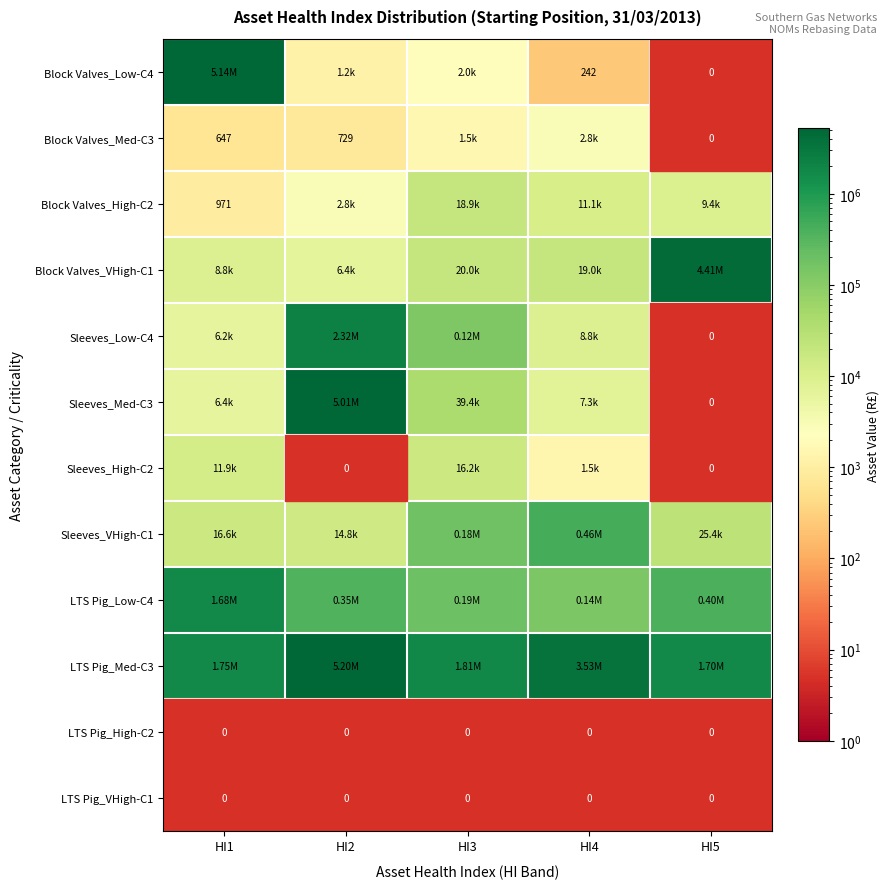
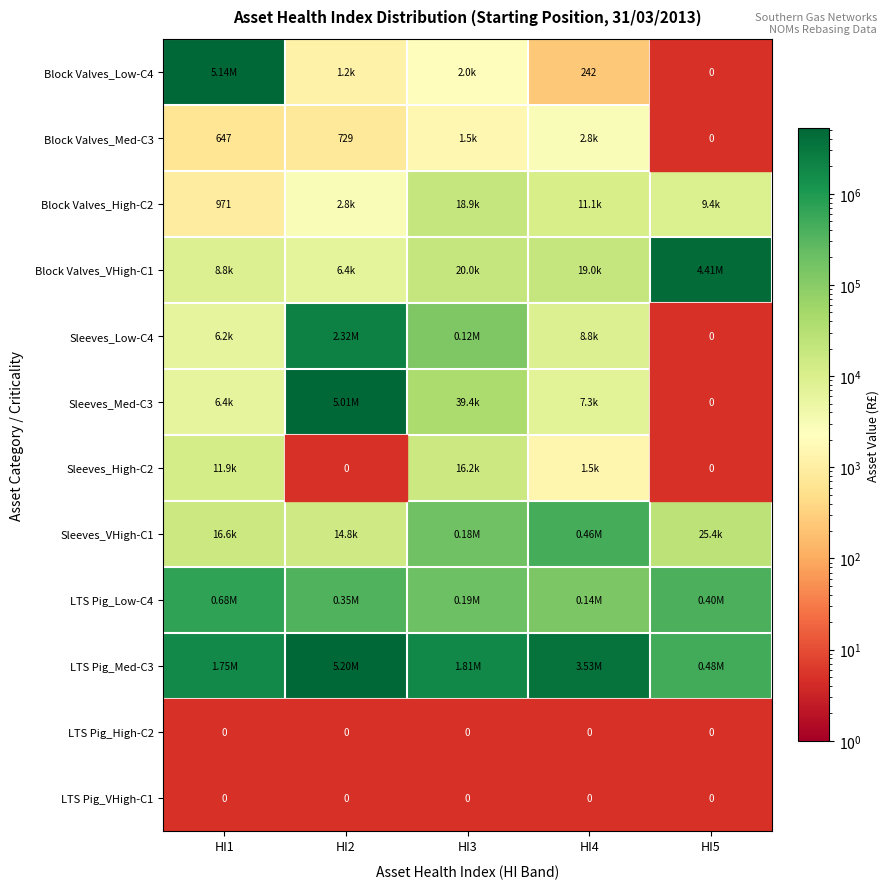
  {
    "Block Valves_Low-C4": {
      "HI1": "5.14M",
      "HI2": "1.2k",
      "HI3": "2.0k",
      "HI4": "242"
    },
    "Block Valves_Med-C3": {
      "HI1": "647",
      "HI2": "729",
      "HI3": "1.5k",
      "HI4": "2.8k"
    },
    "Block Valves_High-C2": {
      "HI1": "971",
      "HI2": "2.8k",
      "HI3": "18.9k",
      "HI4": "11.1k",
      "HI5": "9.4k"
    },
    "Block Valves_VHigh-C1": {
      "HI1": "8.8k",
      "HI2": "6.4k",
      "HI3": "20.0k",
      "HI4": "19.0k",
      "HI5": "4.41M"
    },
    "Sleeves_Low-C4": {
      "HI1": "6.2k",
      "HI2": "2.32M",
      "HI3": "0.12M",
      "HI4": "8.8k"
    },
    "Sleeves_Med-C3": {
      "HI1": "6.4k",
      "HI2": "5.01M",
      "HI3": "39.4k",
      "HI4": "7.3k"
    },
    "Sleeves_High-C2": {
      "HI1": "11.9k",
      "HI3": "16.2k",
      "HI4": "1.5k"
    },
    "Sleeves_VHigh-C1": {
      "HI1": "16.6k",
      "HI2": "14.8k",
      "HI3": "0.18M",
      "HI4": "0.46M",
      "HI5": "25.4k"
    },
    "LTS Pig_Low-C4": {
-     "HI1": "1.68M",
+     "HI1": "0.68M",
      "HI2": "0.35M",
      "HI3": "0.19M",
      "HI4": "0.14M",
      "HI5": "0.40M"
    },
    "LTS Pig_Med-C3": {
      "HI1": "1.75M",
      "HI2": "5.20M",
      "HI3": "1.81M",
      "HI4": "3.53M",
-     "HI5": "1.70M"
+     "HI5": "0.48M"
    }
  }
